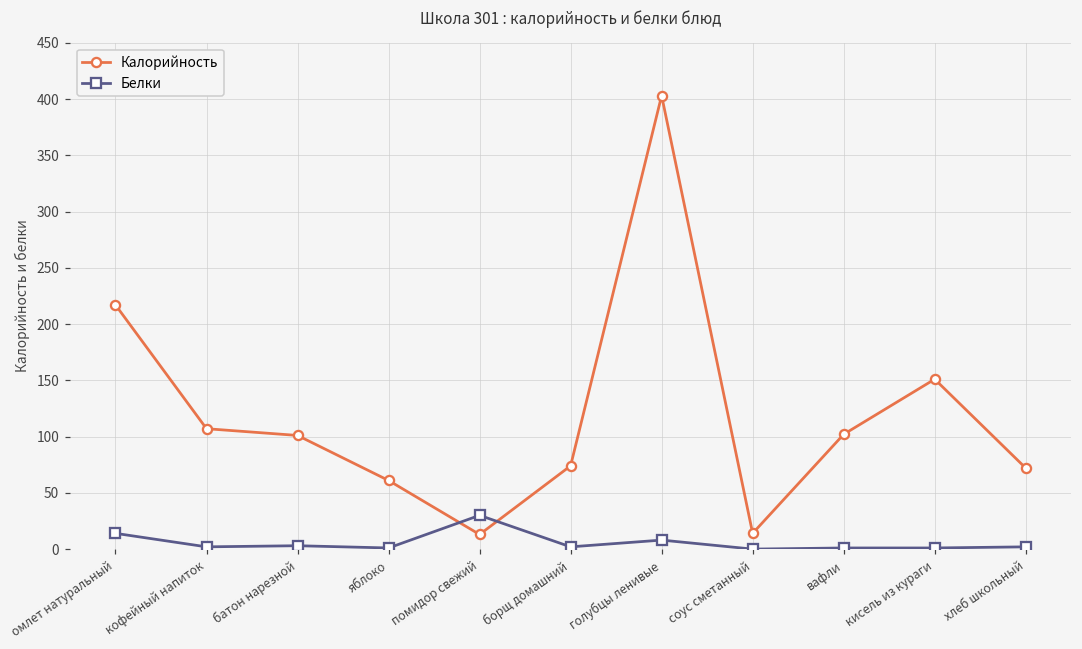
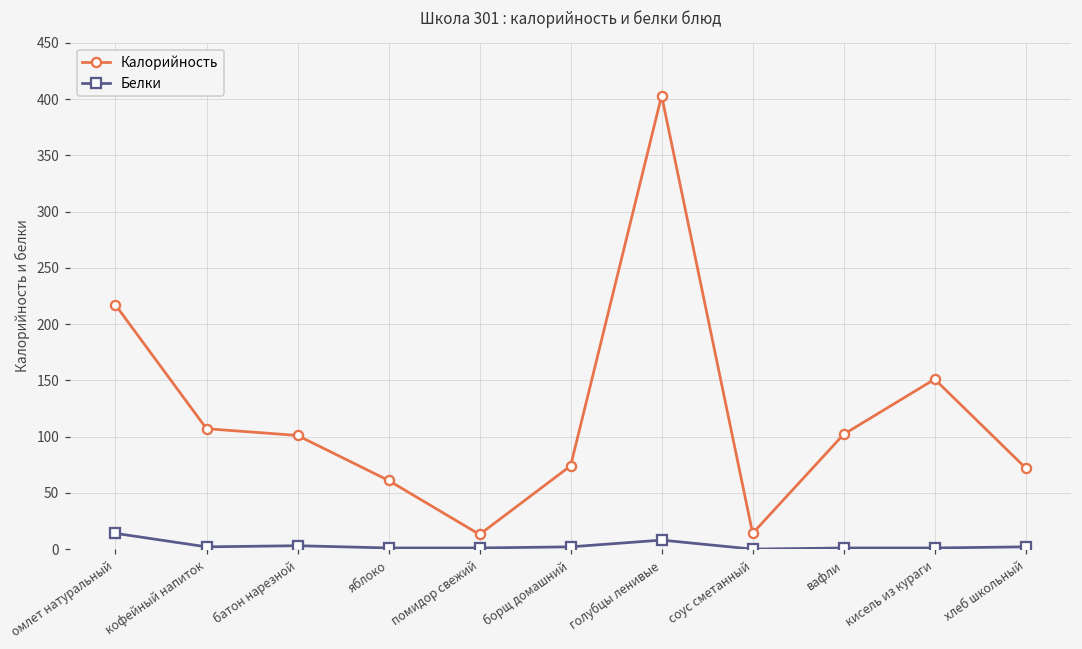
  {
    "Калорийность": {
      "омлет натуральный": 217,
      "кофейный напиток": 107,
      "батон нарезной": 101,
      "яблоко": 61,
      "помидор свежий": 13,
      "борщ домашний": 74,
      "голубцы ленивые": 403,
      "соус сметанный": 14,
      "вафли": 102,
      "кисель из кураги": 151,
      "хлеб школьный": 72
    },
    "Белки": {
      "омлет натуральный": 14,
      "кофейный напиток": 2,
      "батон нарезной": 3,
      "яблоко": 1,
-     "помидор свежий": 30,
+     "помидор свежий": 1,
      "борщ домашний": 2,
      "голубцы ленивые": 8,
      "соус сметанный": 0,
      "вафли": 1,
      "кисель из кураги": 1,
      "хлеб школьный": 2
    }
  }
